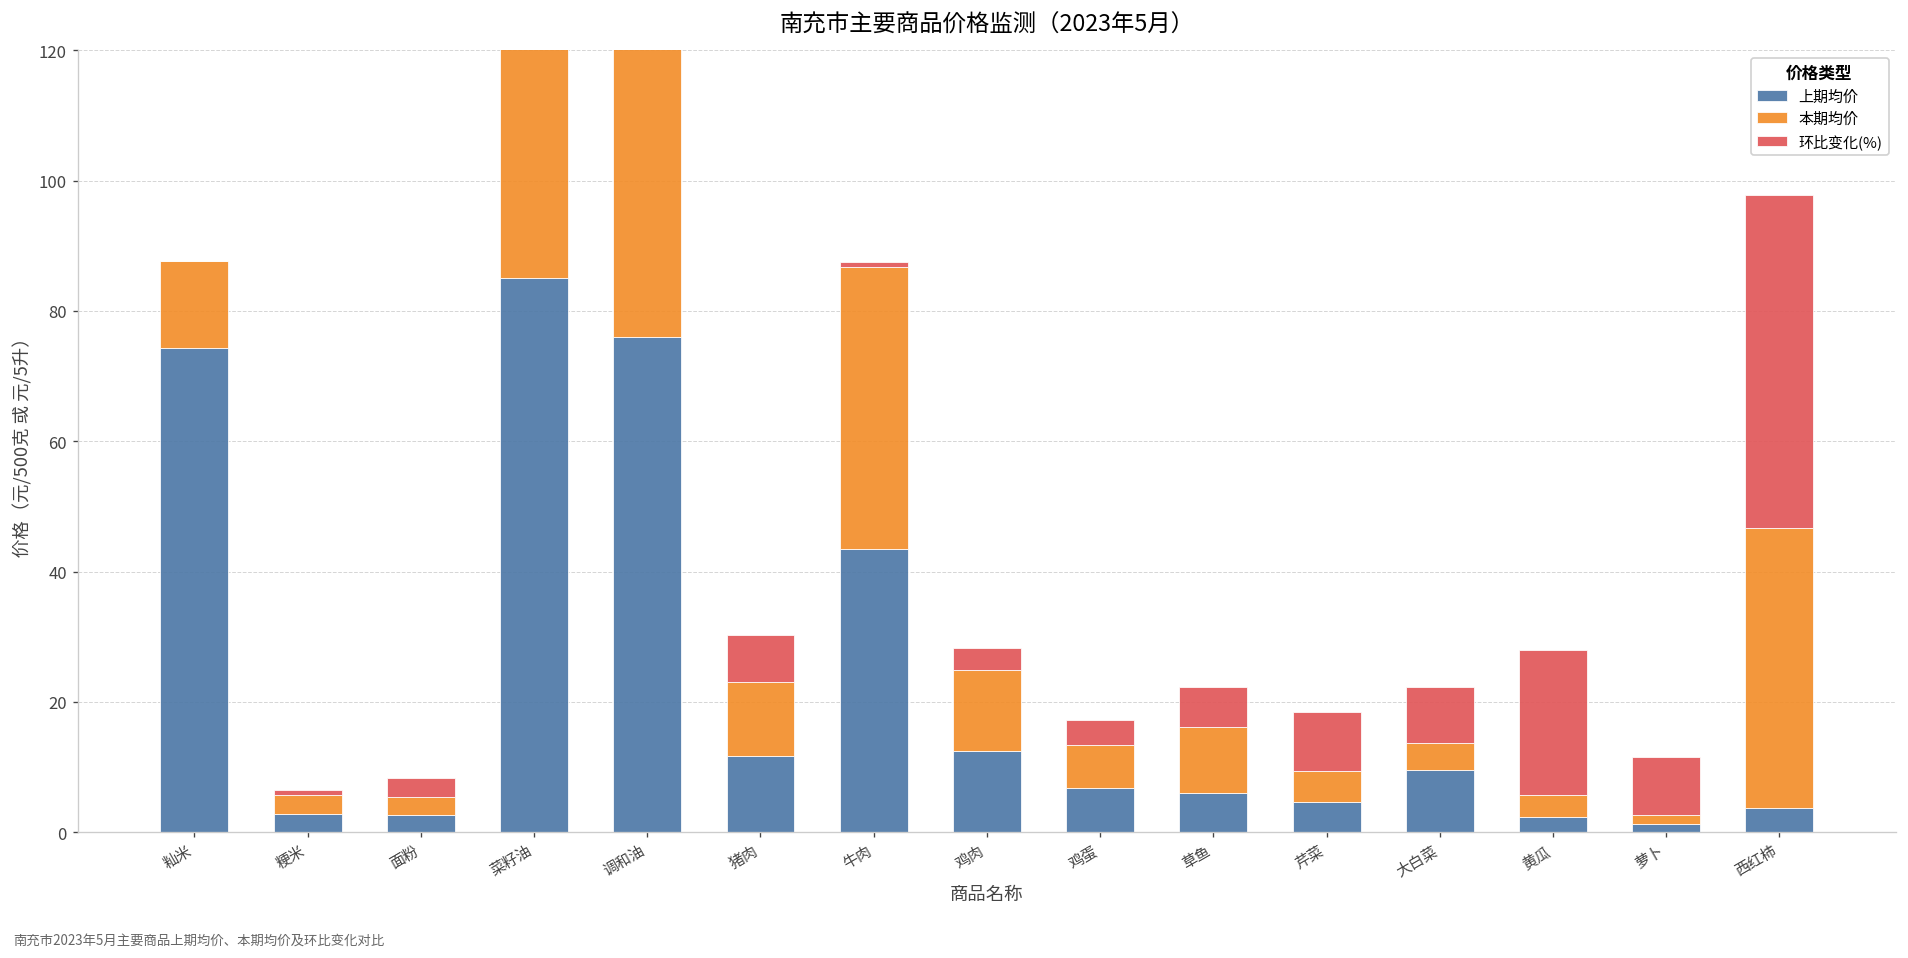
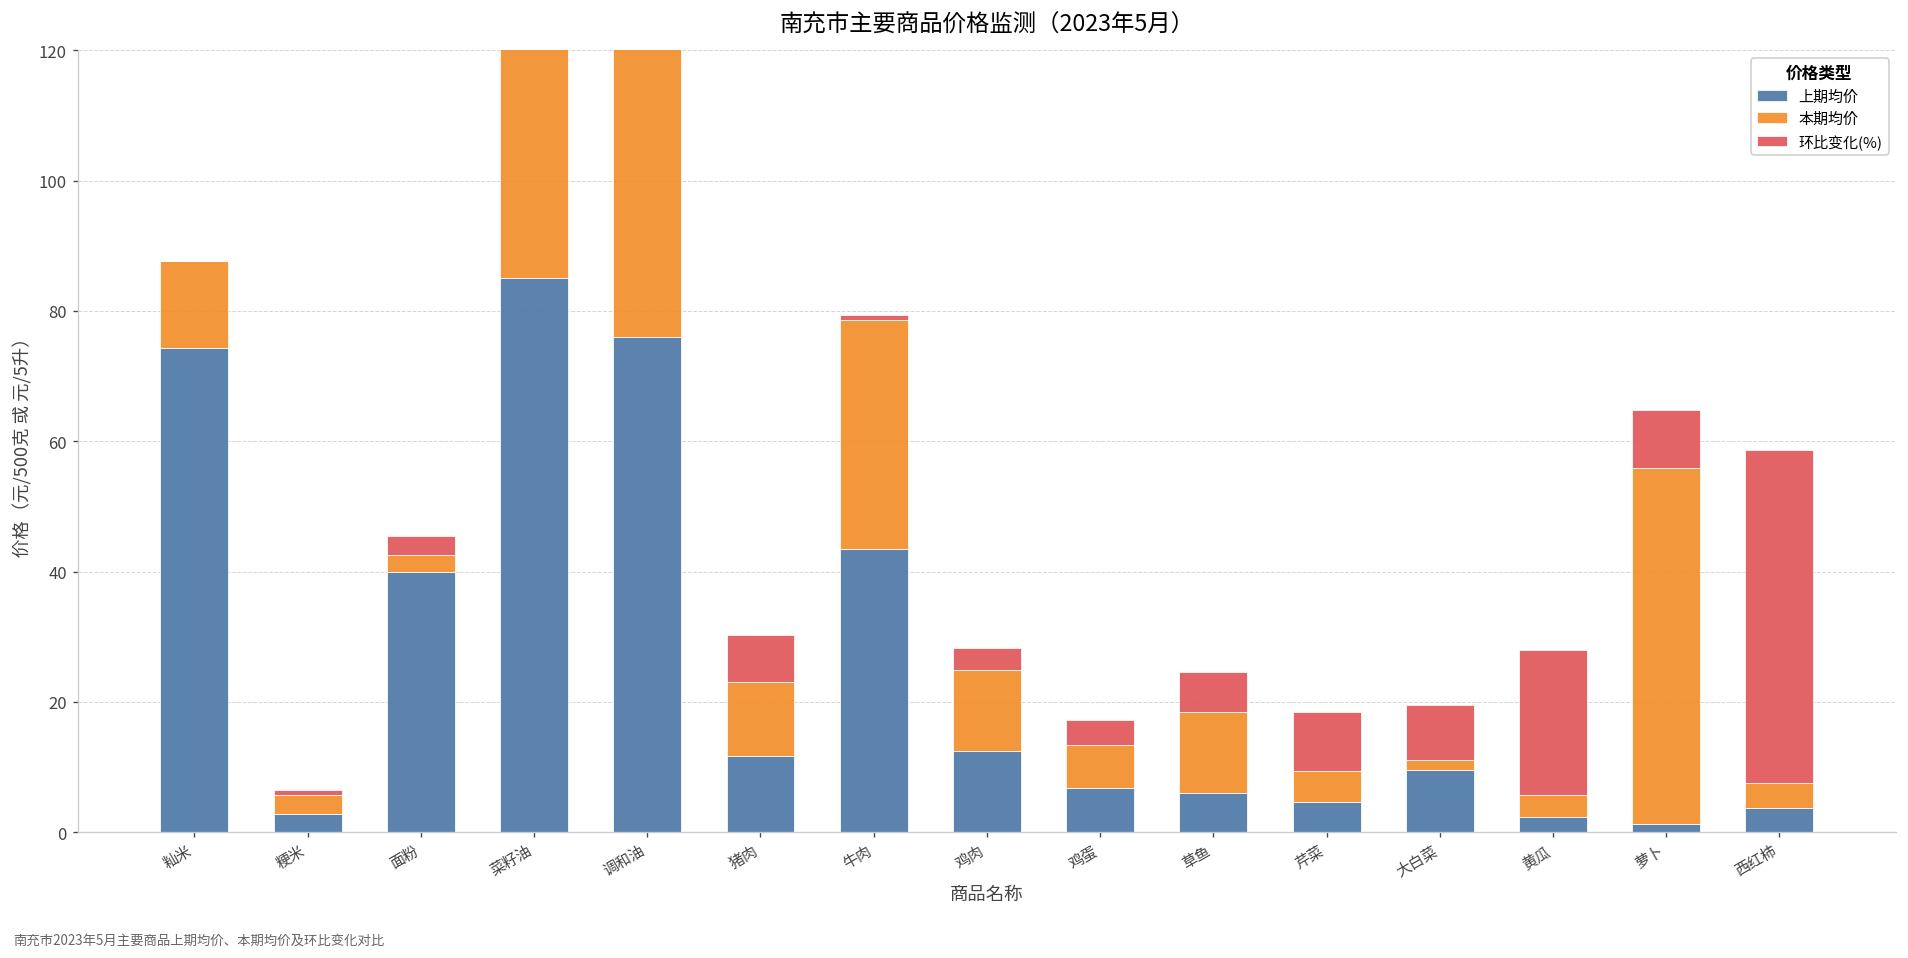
  {
    "上期均价": {
      "籼米": 74,
      "粳米": 3,
-     "面粉": 3,
+     "面粉": 40,
      "菜籽油": 85,
      "调和油": 76,
      "猪肉": 12,
      "牛肉": 43,
      "鸡肉": 13,
      "鸡蛋": 7,
      "草鱼": 6,
      "芹菜": 5,
      "大白菜": 10,
      "黄瓜": 2,
      "萝卜": 1,
      "西红柿": 4
    },
    "本期均价": {
      "籼米": 13,
      "粳米": 3,
      "面粉": 3,
      "猪肉": 11,
-     "牛肉": 43,
+     "牛肉": 35,
      "鸡肉": 12,
      "鸡蛋": 7,
-     "草鱼": 10,
+     "草鱼": 12,
      "芹菜": 5,
-     "大白菜": 4,
+     "大白菜": 1,
      "黄瓜": 3,
-     "萝卜": 1,
-     "西红柿": 43
+     "萝卜": 55,
+     "西红柿": 4
    },
    "环比变化(%)": {
      "籼米": 0,
      "粳米": 1,
      "面粉": 3,
      "猪肉": 7,
      "牛肉": 1,
      "鸡肉": 3,
      "鸡蛋": 4,
      "草鱼": 6,
      "芹菜": 9,
      "大白菜": 8,
      "黄瓜": 22,
      "萝卜": 9,
      "西红柿": 51
    }
  }
